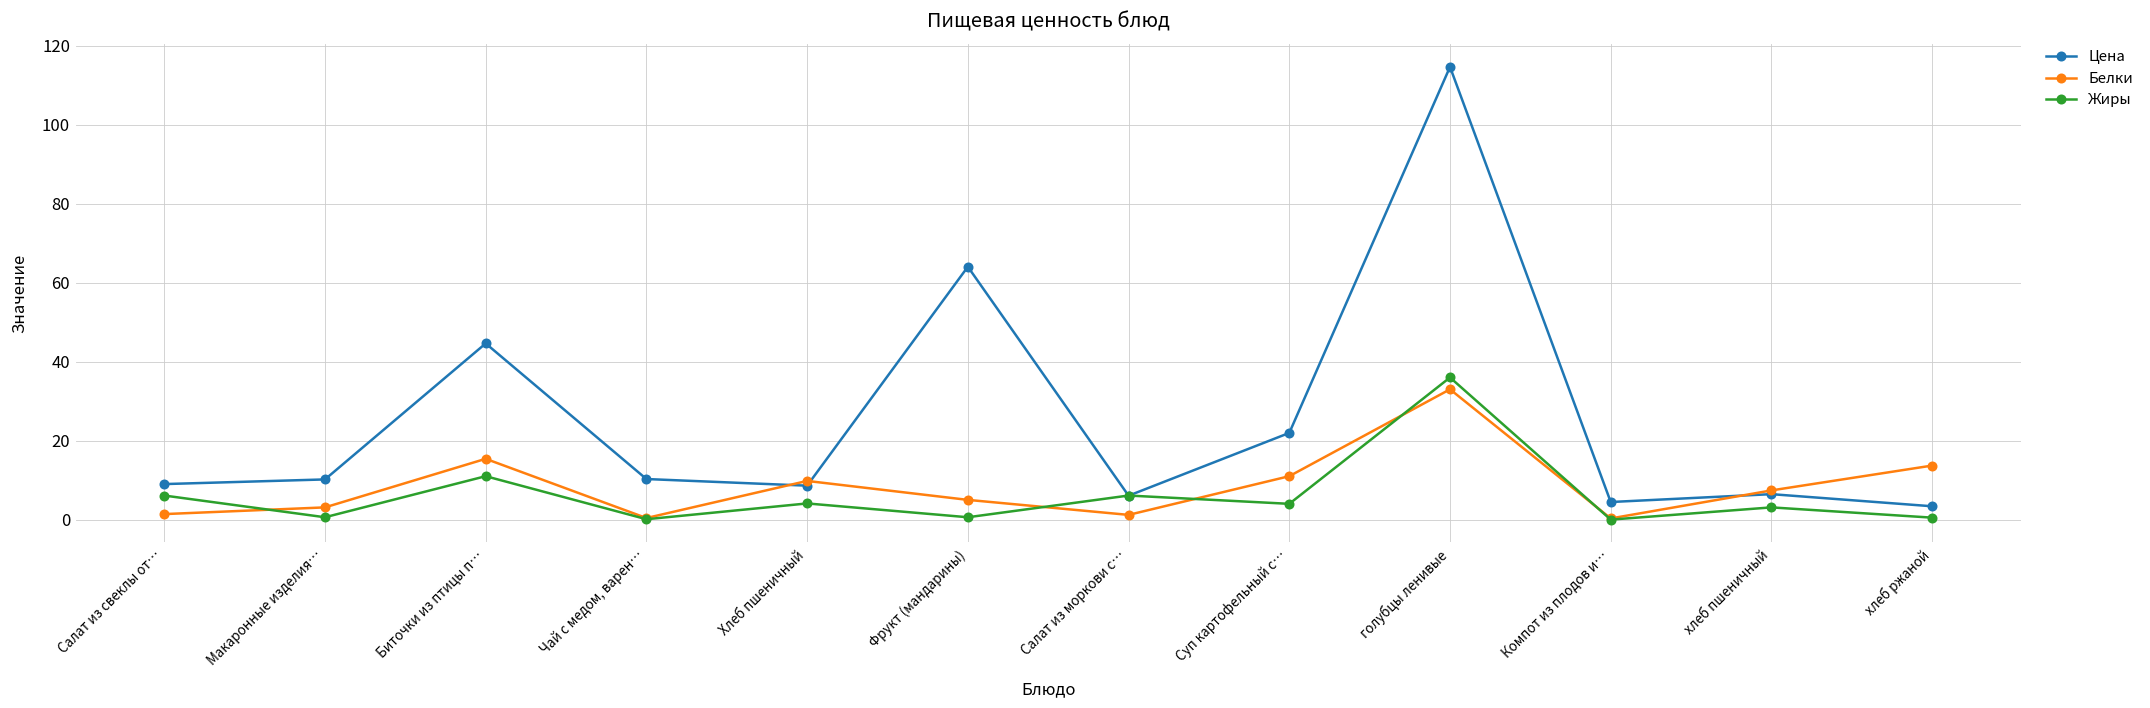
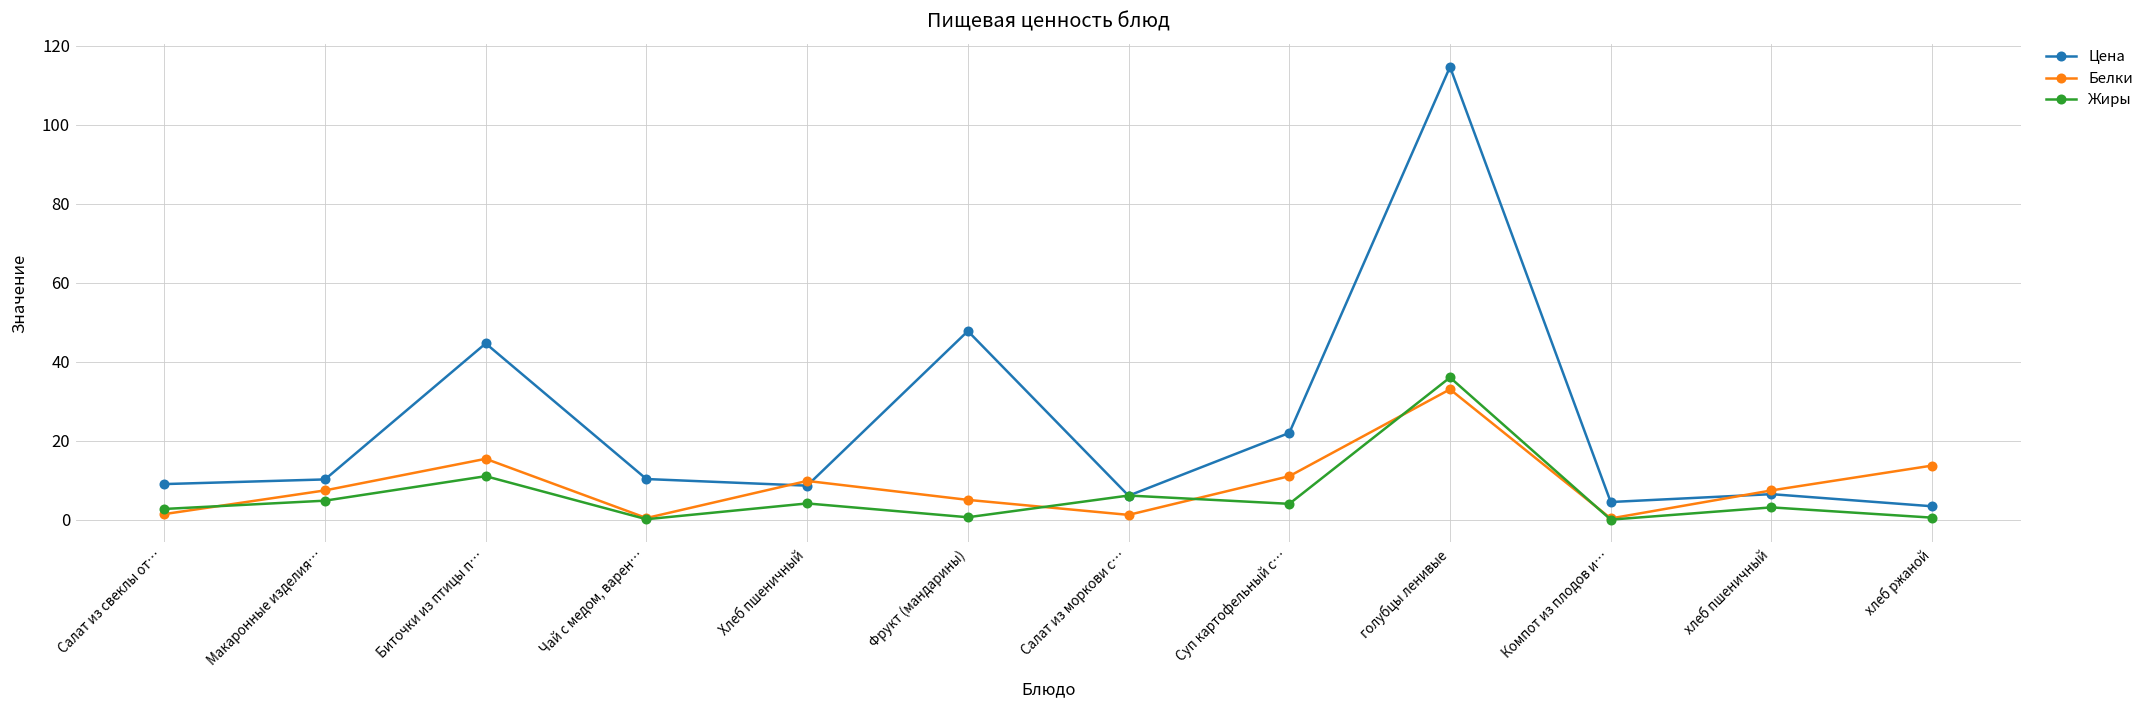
  {
    "Цена": {
      "Салат из свеклы от…": 9,
      "Макаронные изделия…": 10,
      "Биточки из птицы п…": 45,
      "Чай с медом, варен…": 10,
      "Хлеб пшеничный": 9,
-     "Фрукт (мандарины)": 64,
+     "Фрукт (мандарины)": 48,
      "Суп картофельный с…": 22,
      "голубцы ленивые": 115,
      "Компот из плодов и…": 4,
      "хлеб пшеничный": 6,
      "хлеб ржаной": 3
    },
    "Белки": {
      "Салат из свеклы от…": 1,
-     "Макаронные изделия…": 3,
+     "Макаронные изделия…": 7,
      "Биточки из птицы п…": 15,
      "Хлеб пшеничный": 10,
      "Фрукт (мандарины)": 5,
      "Салат из моркови с…": 1,
      "Суп картофельный с…": 11,
      "голубцы ленивые": 33,
      "хлеб пшеничный": 7,
      "хлеб ржаной": 14
    },
    "Жиры": {
-     "Салат из свеклы от…": 6,
-     "Макаронные изделия…": 1,
+     "Салат из свеклы от…": 3,
+     "Макаронные изделия…": 5,
      "Биточки из птицы п…": 11,
      "Хлеб пшеничный": 4,
      "Фрукт (мандарины)": 1,
      "Суп картофельный с…": 4,
      "голубцы ленивые": 36,
      "хлеб пшеничный": 3,
      "хлеб ржаной": 1
    }
  }
